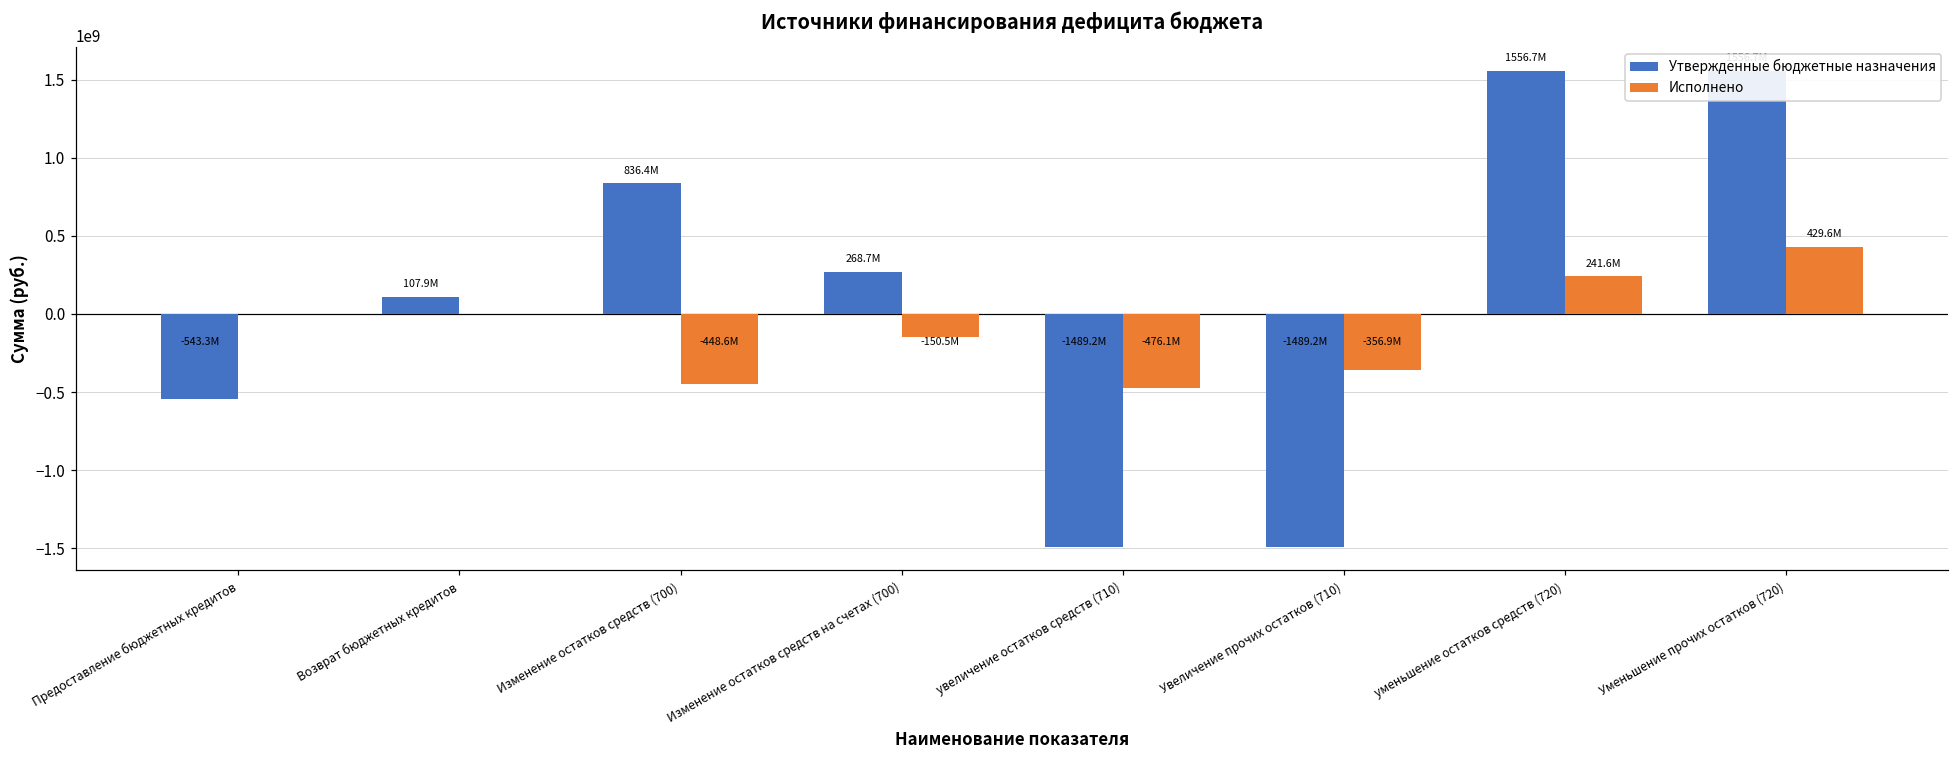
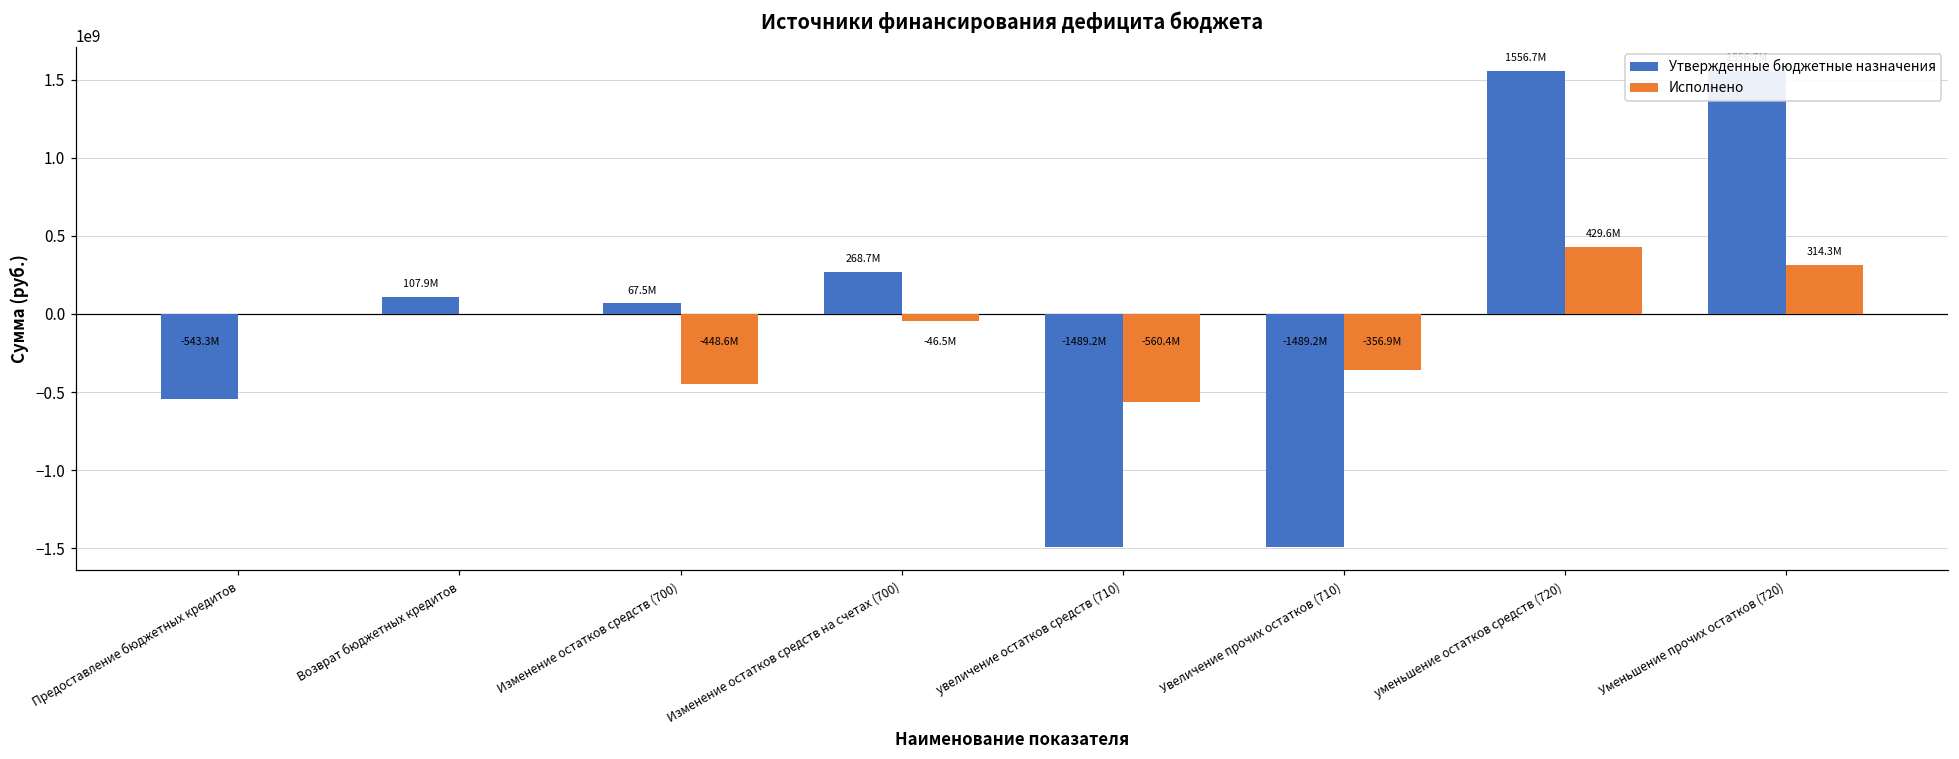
  {
    "Утвержденные бюджетные назначения": {
      "Предоставление бюджетных кредитов": "-543.3M",
      "Возврат бюджетных кредитов": "107.9M",
-     "Изменение остатков средств (700)": "836.4M",
+     "Изменение остатков средств (700)": "67.5M",
      "Изменение остатков средств на счетах (700)": "268.7M",
      "увеличение остатков средств (710)": "-1489.2M",
      "Увеличение прочих остатков (710)": "-1489.2M",
      "уменьшение остатков средств (720)": "1556.7M"
    },
    "Исполнено": {
      "Изменение остатков средств (700)": "-448.6M",
-     "Изменение остатков средств на счетах (700)": "-150.5M",
-     "увеличение остатков средств (710)": "-476.1M",
+     "Изменение остатков средств на счетах (700)": "-46.5M",
+     "увеличение остатков средств (710)": "-560.4M",
      "Увеличение прочих остатков (710)": "-356.9M",
-     "уменьшение остатков средств (720)": "241.6M",
-     "Уменьшение прочих остатков (720)": "429.6M"
+     "уменьшение остатков средств (720)": "429.6M",
+     "Уменьшение прочих остатков (720)": "314.3M"
    }
  }
